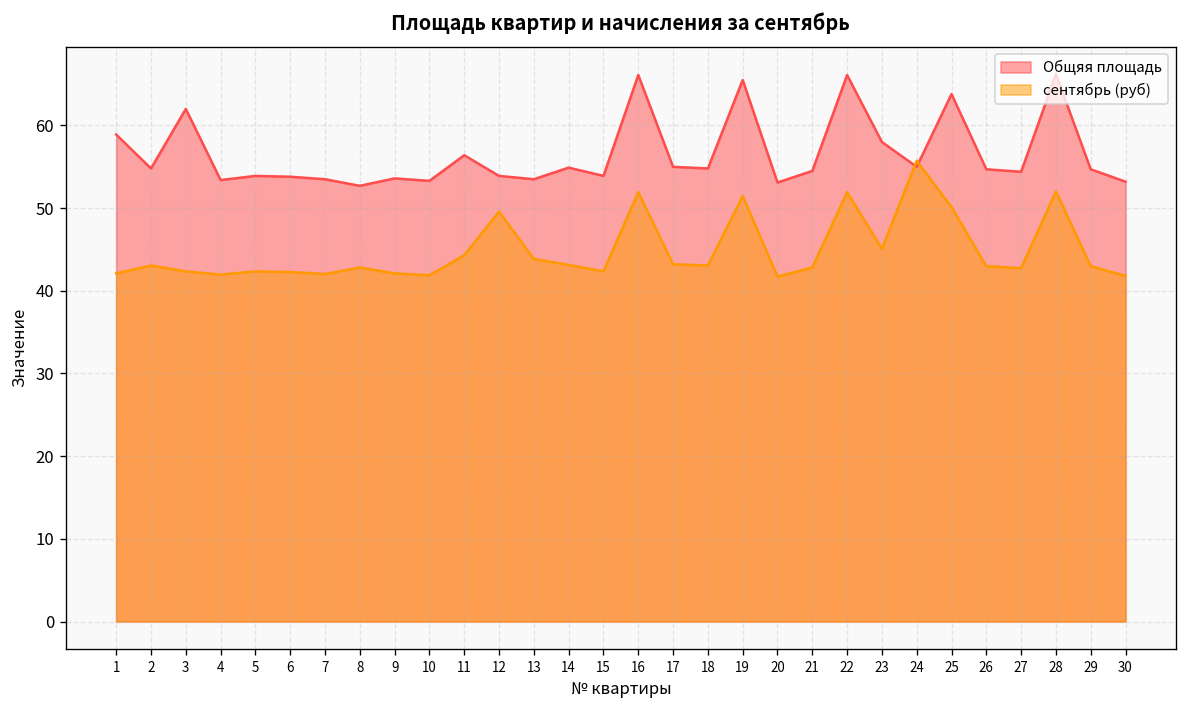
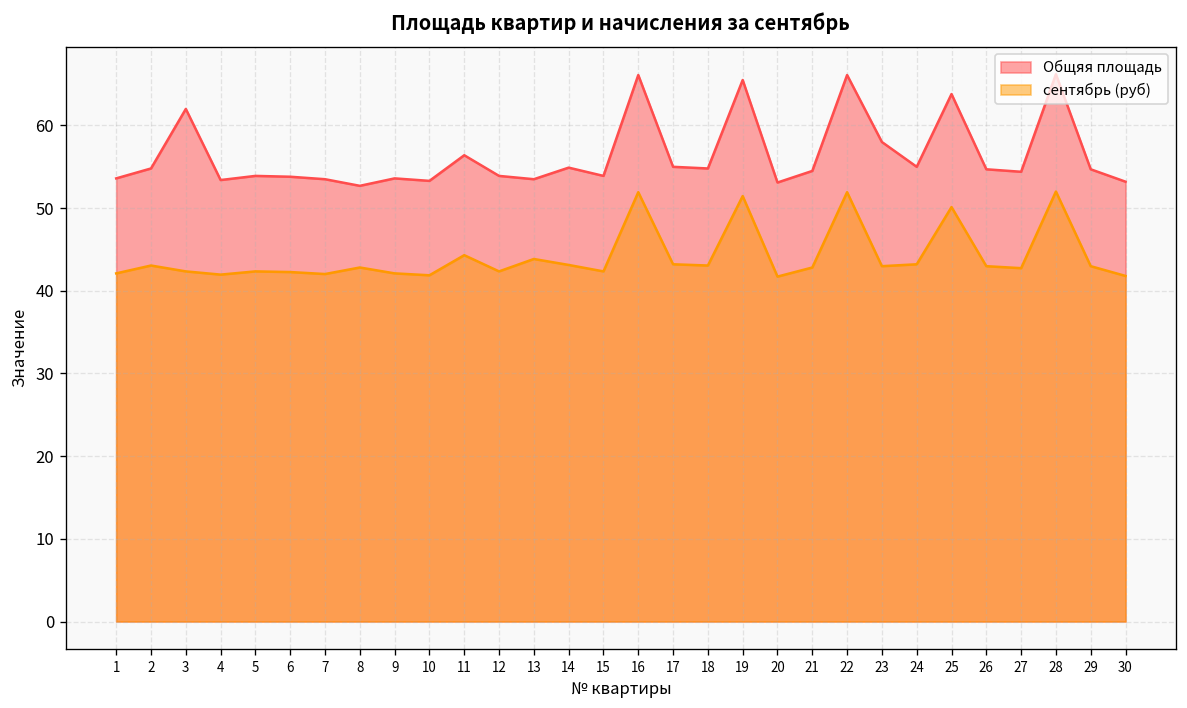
  {
    "Общяя площадь": {
-     "1": 59,
+     "1": 54,
      "2": 55,
      "3": 62,
      "4": 53,
      "5": 54,
      "6": 54,
      "7": 54,
      "8": 53,
      "9": 54,
      "10": 53,
      "11": 56,
      "12": 54,
      "13": 54,
      "14": 55,
      "15": 54,
      "16": 66,
      "17": 55,
      "18": 55,
      "19": 66,
      "20": 53,
      "21": 55,
      "22": 66,
      "23": 58,
      "24": 55,
      "25": 64,
      "26": 55,
      "27": 54,
      "29": 55,
      "30": 53
    },
    "сентябрь (руб)": {
      "1": 42,
      "2": 43,
      "3": 42,
      "4": 42,
      "5": 42,
      "6": 42,
      "7": 42,
      "8": 43,
      "9": 42,
      "10": 42,
      "11": 44,
-     "12": 50,
+     "12": 42,
      "13": 44,
      "14": 43,
      "15": 42,
      "16": 52,
      "17": 43,
      "18": 43,
      "19": 51,
      "20": 42,
      "21": 43,
      "22": 52,
-     "23": 45,
-     "24": 56,
+     "23": 43,
+     "24": 43,
      "25": 50,
      "26": 43,
      "27": 43,
      "28": 52,
      "29": 43,
      "30": 42
    }
  }
